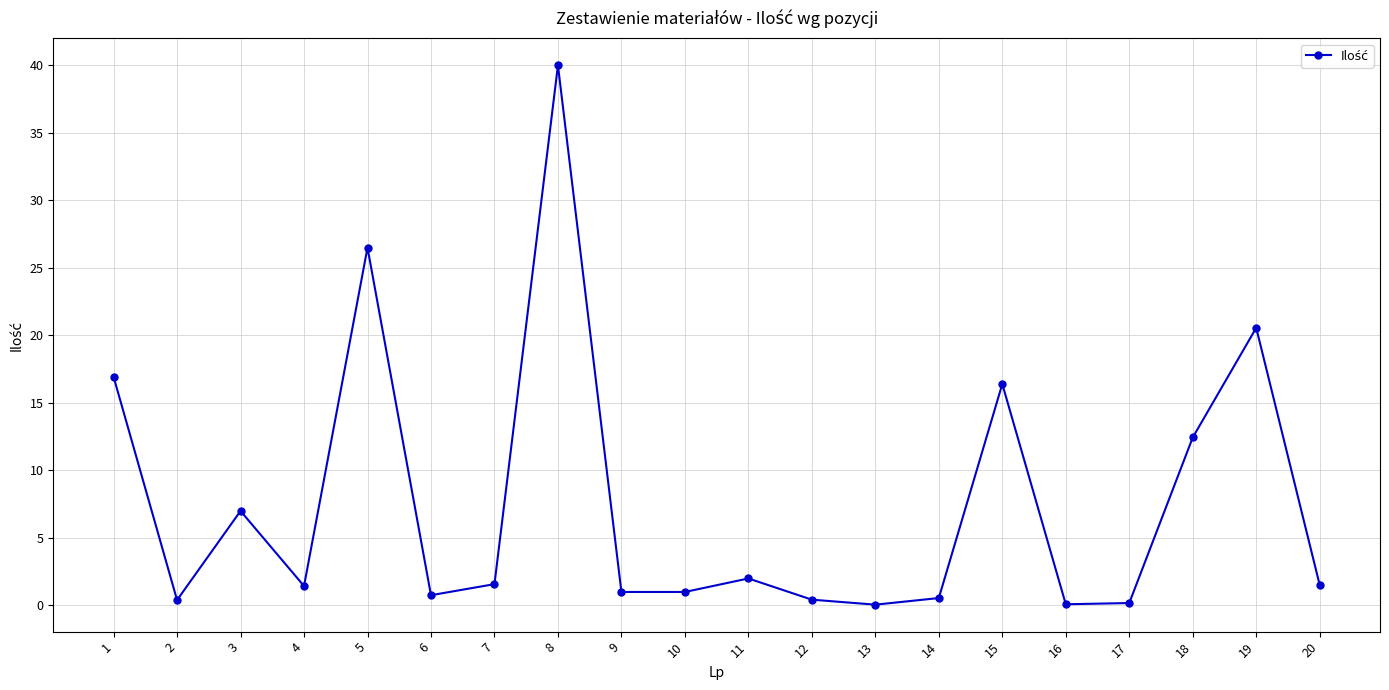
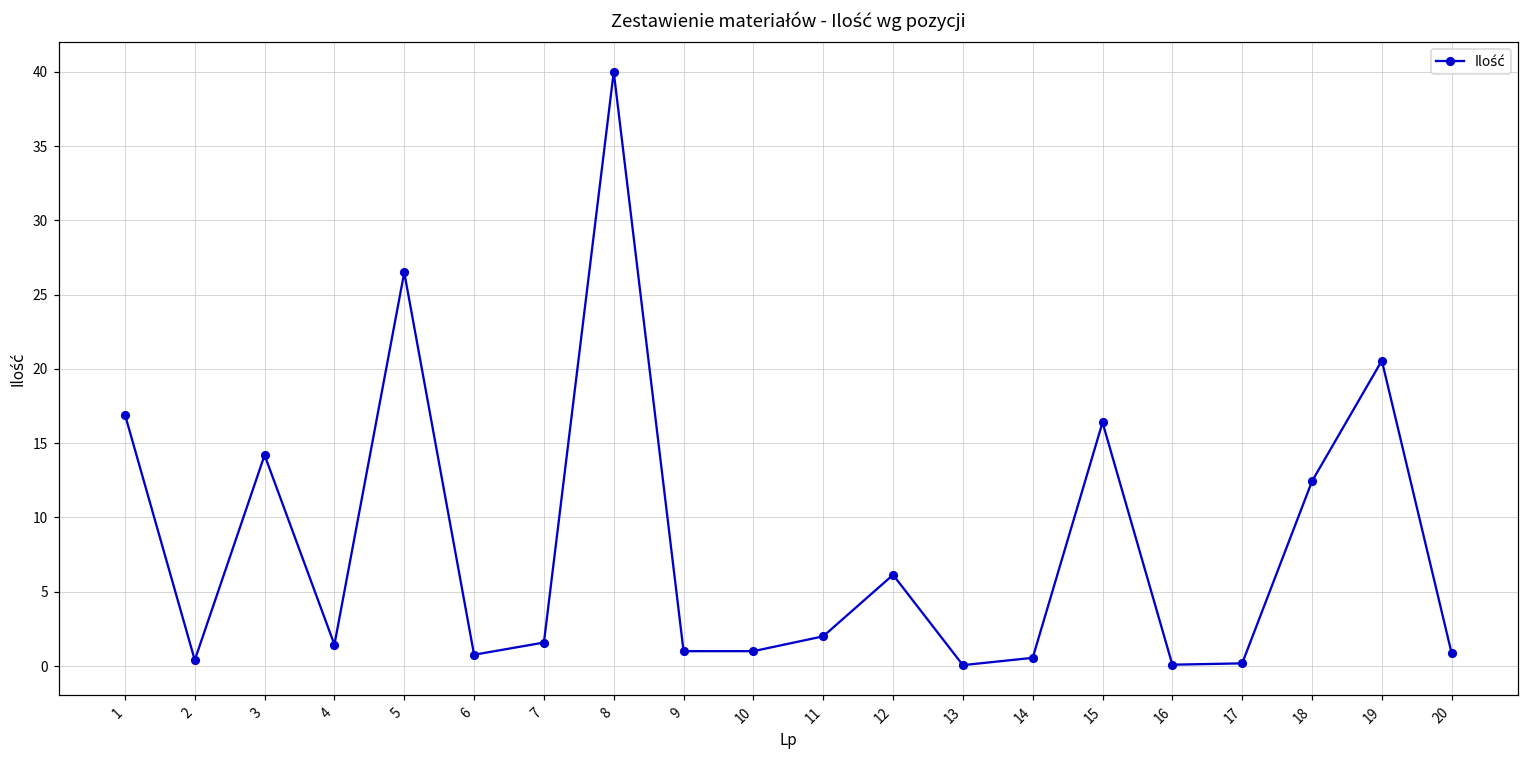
  {
    "1": 16.9,
    "2": 0.4,
-   "3": 7.0,
+   "3": 14.2,
    "4": 1.4,
    "5": 26.5,
    "6": 0.8,
    "7": 1.6,
    "8": 40.0,
    "9": 1.0,
    "10": 1.0,
    "11": 2.0,
-   "12": 0.4,
+   "12": 6.1,
    "13": 0.1,
    "14": 0.6,
    "15": 16.4,
    "16": 0.1,
    "17": 0.2,
    "18": 12.4,
    "19": 20.6,
-   "20": 1.5
+   "20": 0.9
  }
